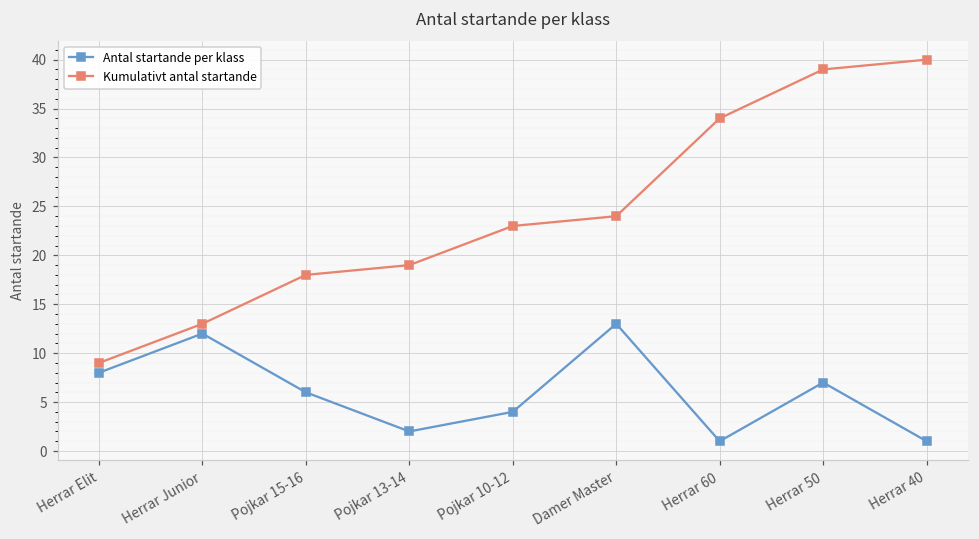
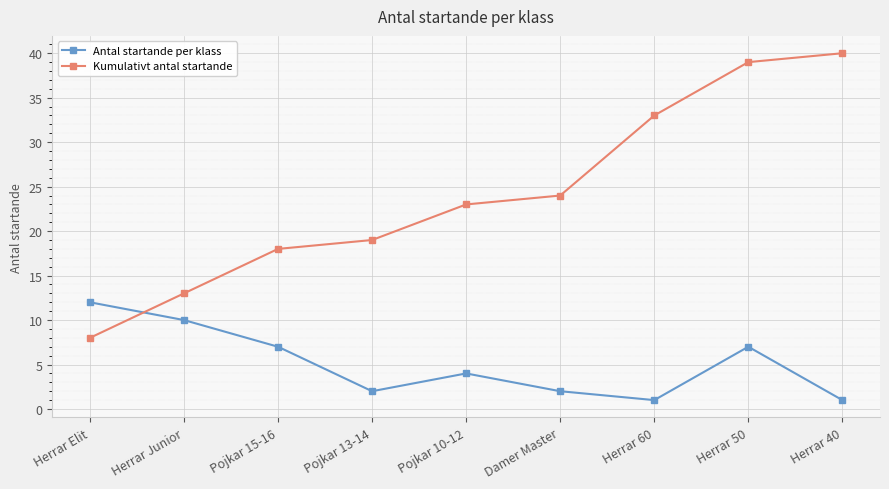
  {
    "Antal startande per klass": {
-     "Herrar Elit": 8,
-     "Herrar Junior": 12,
-     "Pojkar 15-16": 6,
+     "Herrar Elit": 12,
+     "Herrar Junior": 10,
+     "Pojkar 15-16": 7,
      "Pojkar 13-14": 2,
      "Pojkar 10-12": 4,
-     "Damer Master": 13,
+     "Damer Master": 2,
      "Herrar 60": 1,
      "Herrar 50": 7,
      "Herrar 40": 1
    },
    "Kumulativt antal startande": {
-     "Herrar Elit": 9,
+     "Herrar Elit": 8,
      "Herrar Junior": 13,
      "Pojkar 15-16": 18,
      "Pojkar 13-14": 19,
      "Pojkar 10-12": 23,
      "Damer Master": 24,
-     "Herrar 60": 34,
+     "Herrar 60": 33,
      "Herrar 50": 39,
      "Herrar 40": 40
    }
  }
